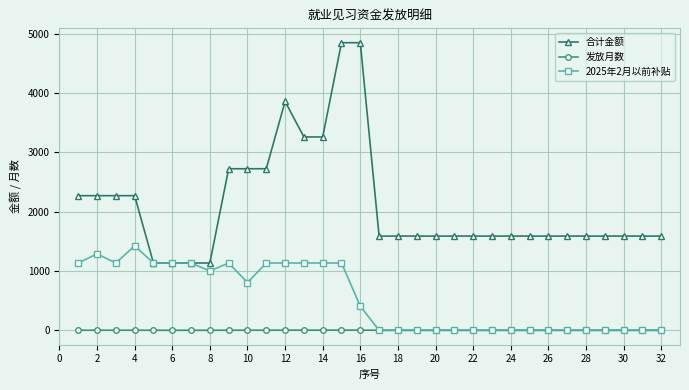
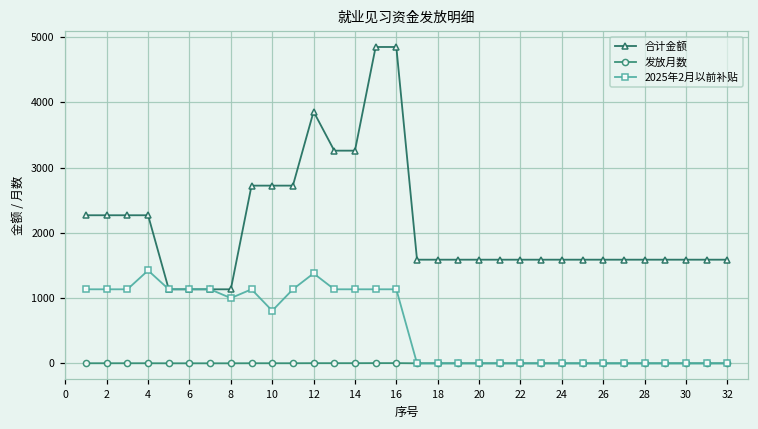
  {
    "2025年2月以前补贴": {
-     "2": 1300,
+     "2": 1100,
      "4": 1400,
      "8": 1000,
      "10": 800,
-     "12": 1100,
+     "12": 1400,
      "14": 1100,
-     "16": 400
+     "16": 1100
    }
  }
